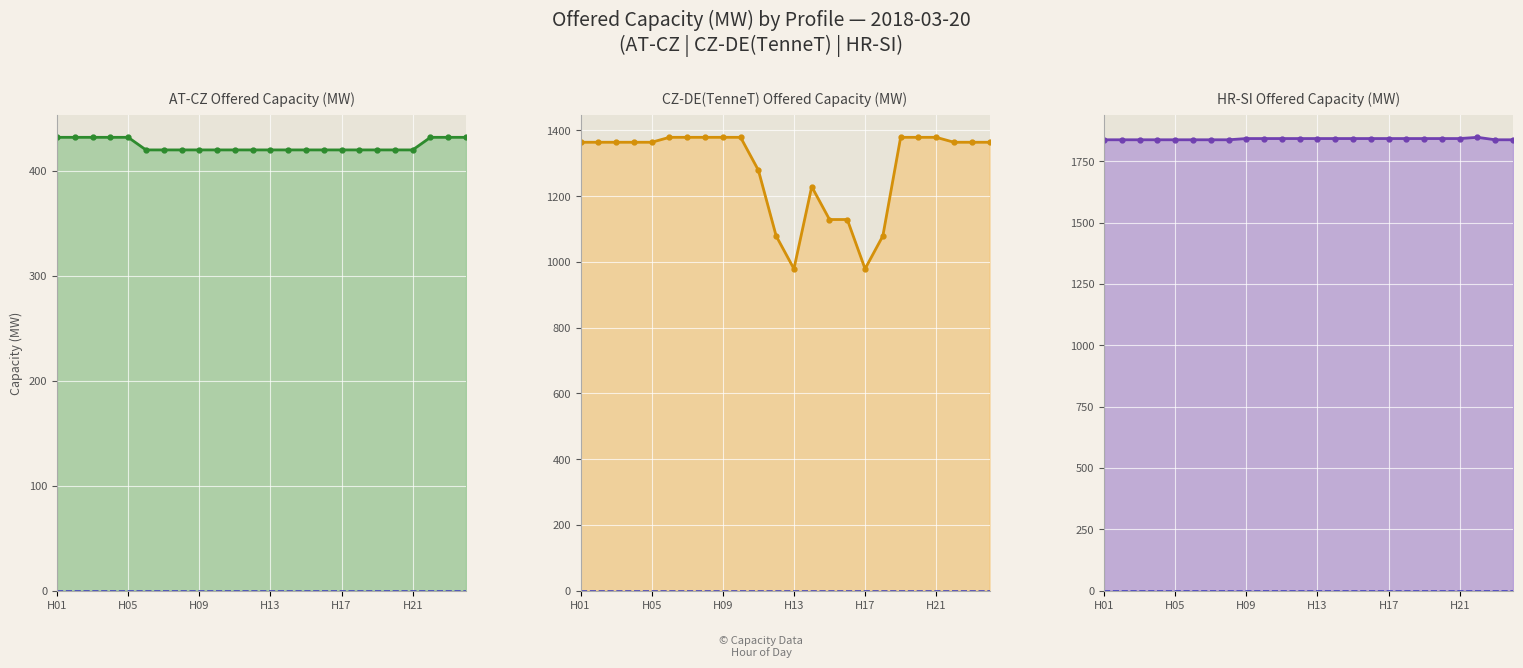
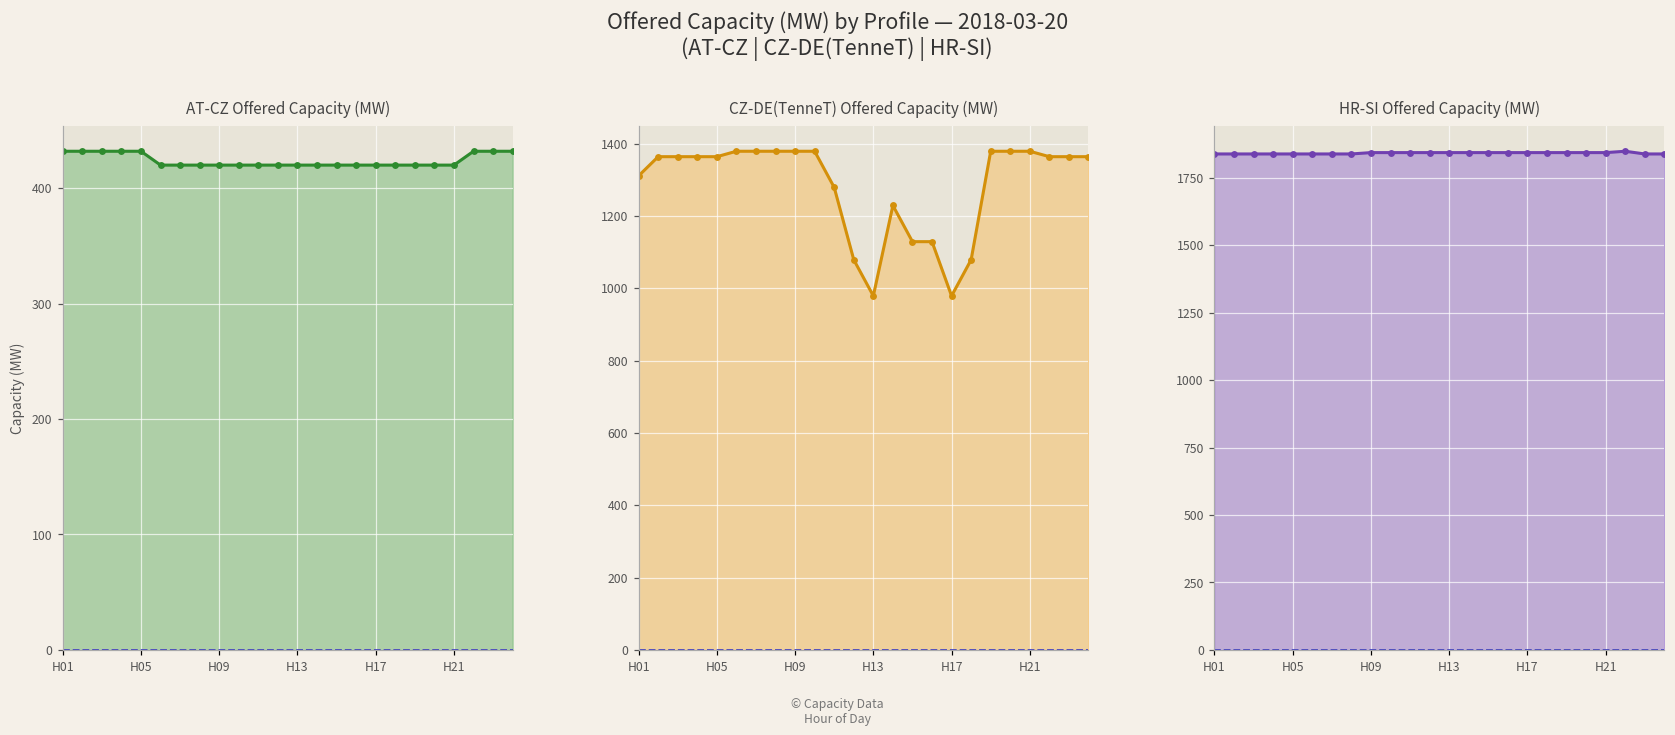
  {
    "AT-CZ Offered Capacity (MW)": {
      "H01": 432,
      "H05": 432,
      "H09": 420,
      "H13": 420,
      "H17": 420,
      "H21": 420
    },
    "CZ-DE(TenneT) Offered Capacity (MW)": {
-     "H01": 1360,
+     "H01": 1310,
      "H05": 1360,
      "H09": 1380,
      "H13": 980,
      "H17": 980,
      "H21": 1380
    },
    "HR-SI Offered Capacity (MW)": {
      "H01": 1840,
      "H05": 1840,
      "H09": 1840,
      "H13": 1840,
      "H17": 1840,
      "H21": 1840
    }
  }
